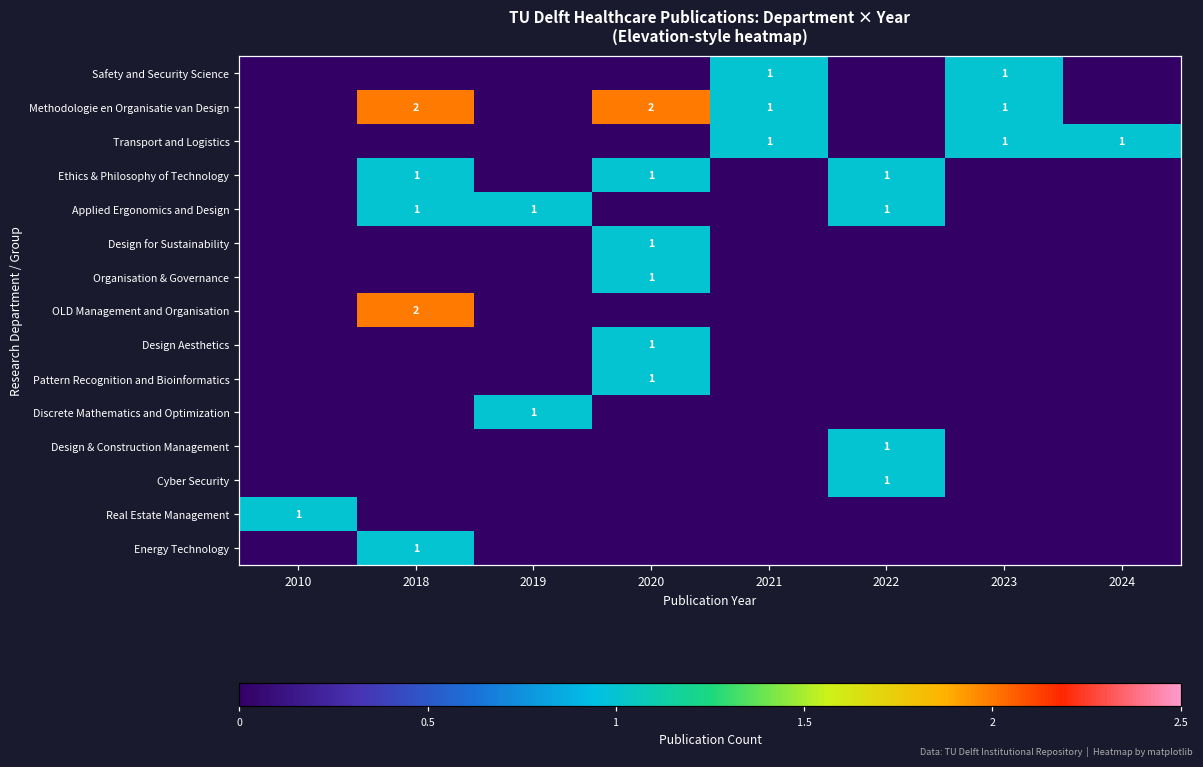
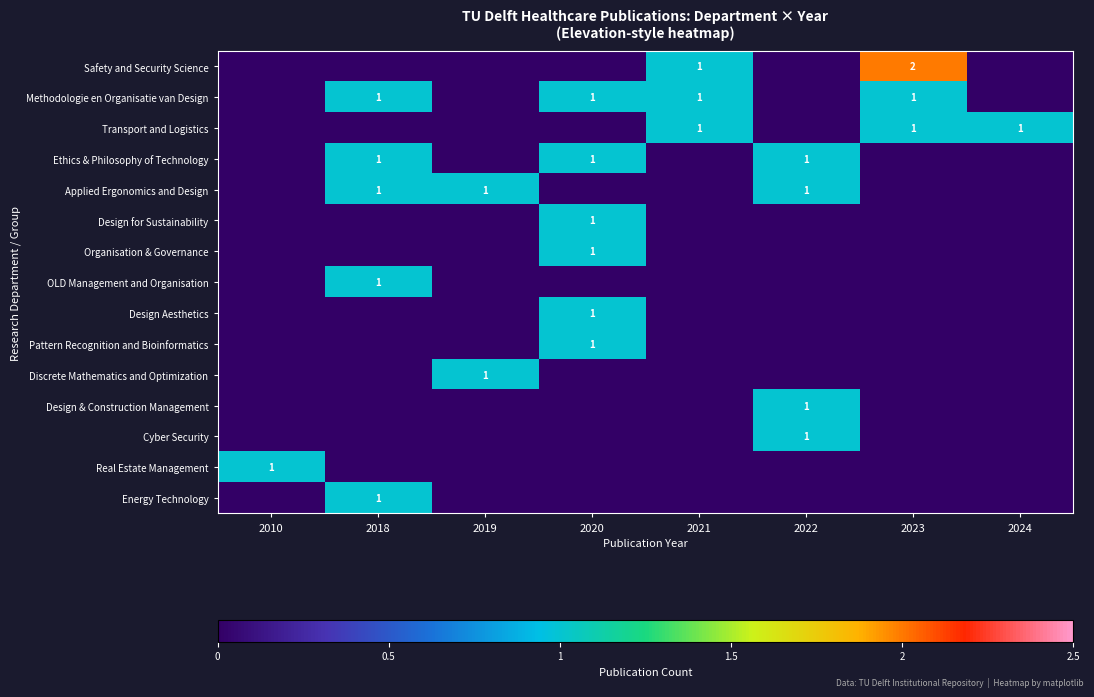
  {
    "Safety and Security Science": {
      "2021": 1,
-     "2023": 1
+     "2023": 2
    },
    "Methodologie en Organisatie van Design": {
-     "2018": 2,
-     "2020": 2,
+     "2018": 1,
+     "2020": 1,
      "2021": 1,
      "2023": 1
    },
    "Transport and Logistics": {
      "2021": 1,
      "2023": 1,
      "2024": 1
    },
    "Ethics & Philosophy of Technology": {
      "2018": 1,
      "2020": 1,
      "2022": 1
    },
    "Applied Ergonomics and Design": {
      "2018": 1,
      "2019": 1,
      "2022": 1
    },
    "Design for Sustainability": {
      "2020": 1
    },
    "Organisation & Governance": {
      "2020": 1
    },
    "OLD Management and Organisation": {
-     "2018": 2
+     "2018": 1
    },
    "Design Aesthetics": {
      "2020": 1
    },
    "Pattern Recognition and Bioinformatics": {
      "2020": 1
    },
    "Discrete Mathematics and Optimization": {
      "2019": 1
    },
    "Design & Construction Management": {
      "2022": 1
    },
    "Cyber Security": {
      "2022": 1
    },
    "Real Estate Management": {
      "2010": 1
    },
    "Energy Technology": {
      "2018": 1
    }
  }
